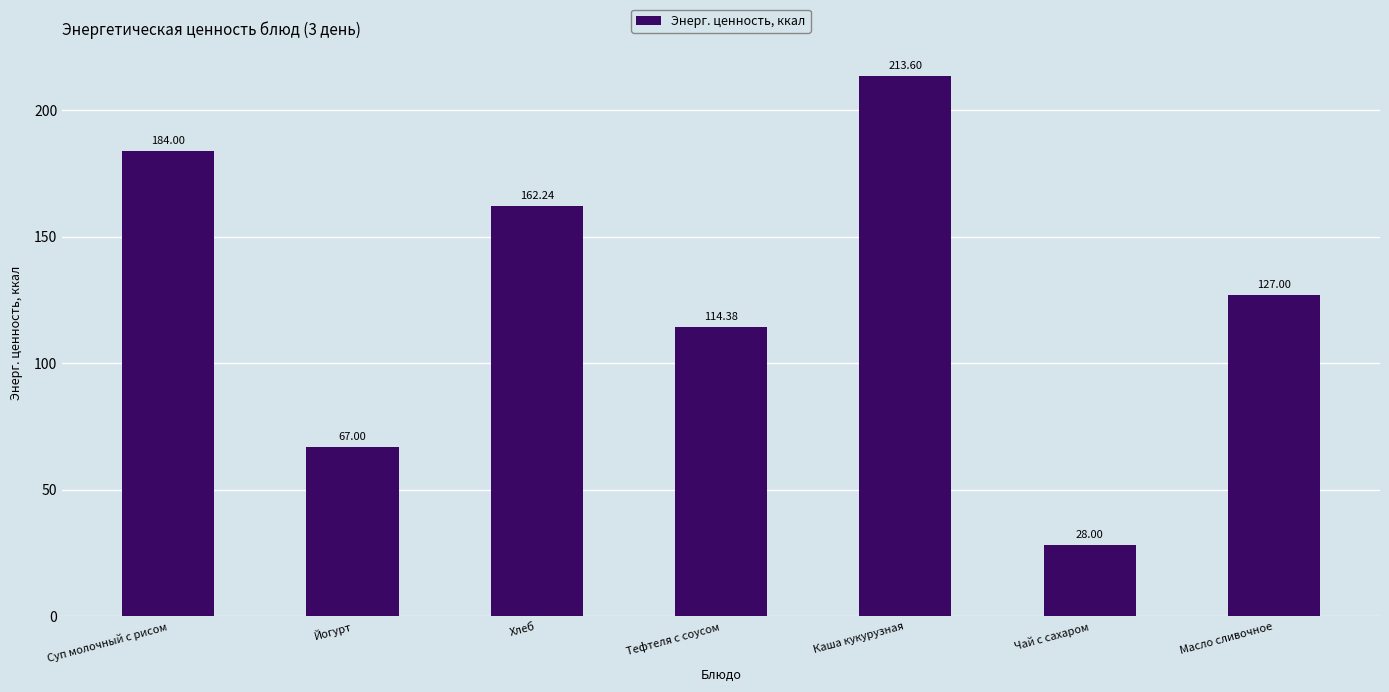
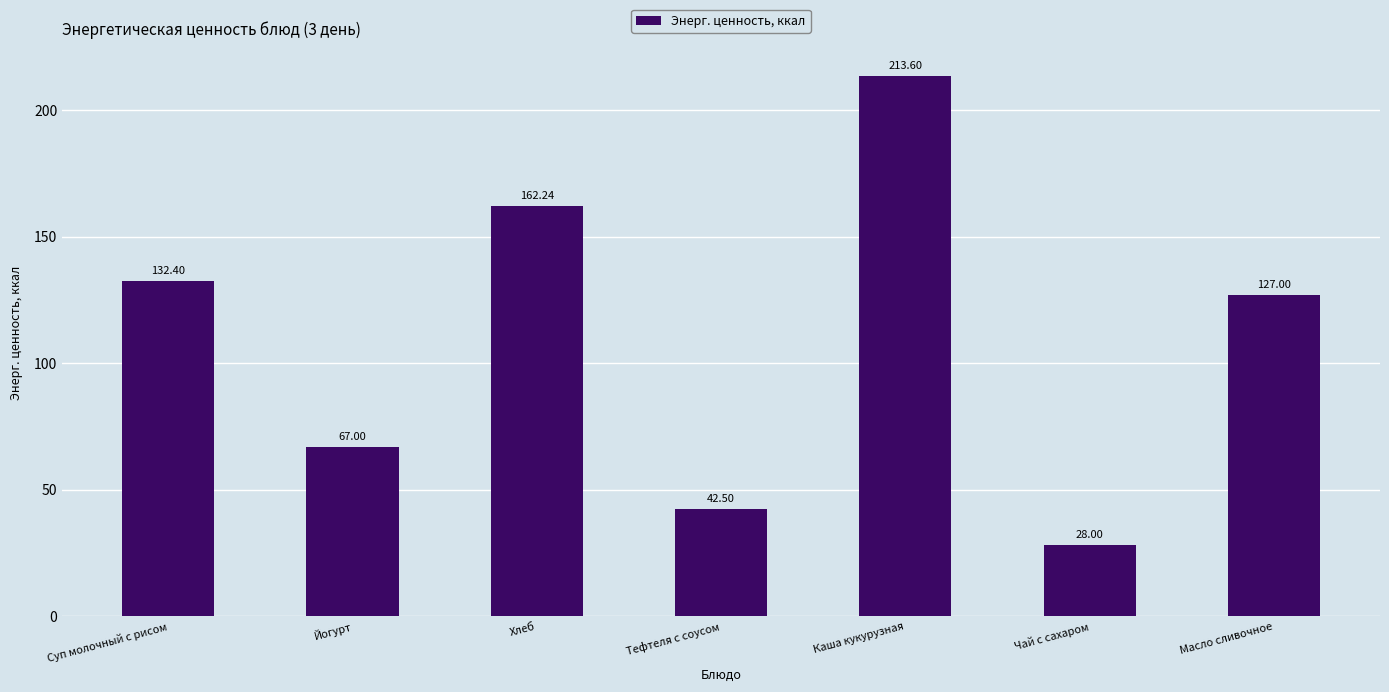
  {
-   "Суп молочный с рисом": 184.00,
+   "Суп молочный с рисом": 132.40,
    "Йогурт": 67.00,
    "Хлеб": 162.24,
-   "Тефтеля с соусом": 114.38,
+   "Тефтеля с соусом": 42.50,
    "Каша кукурузная": 213.60,
    "Чай с сахаром": 28.00,
    "Масло сливочное": 127.00
  }
